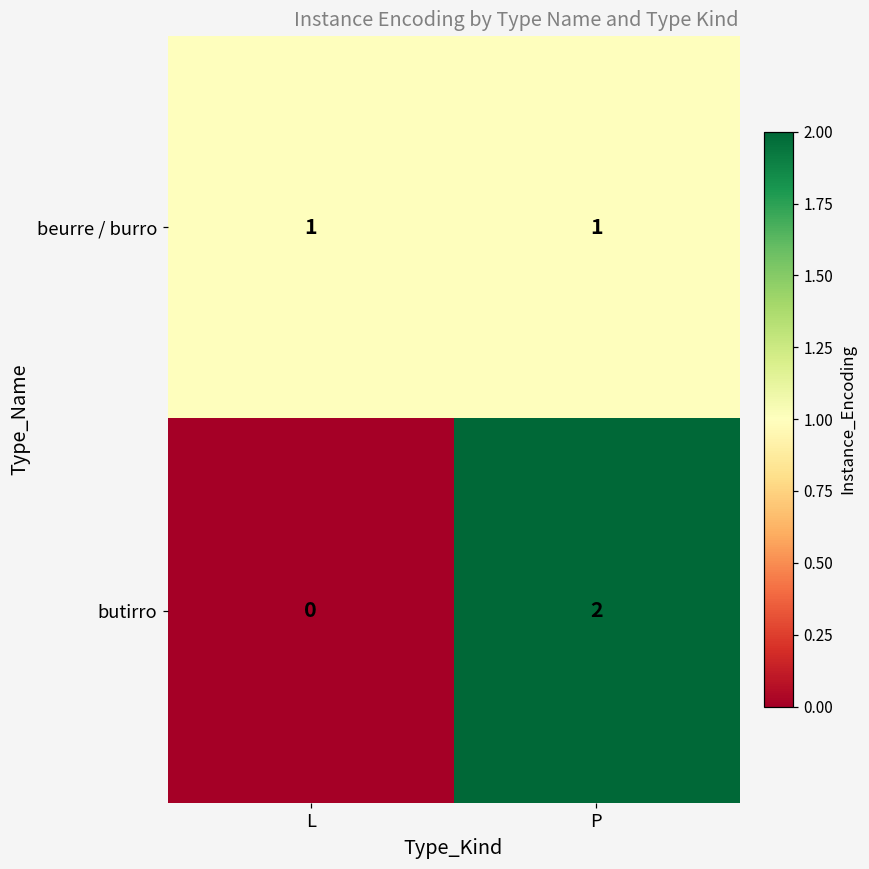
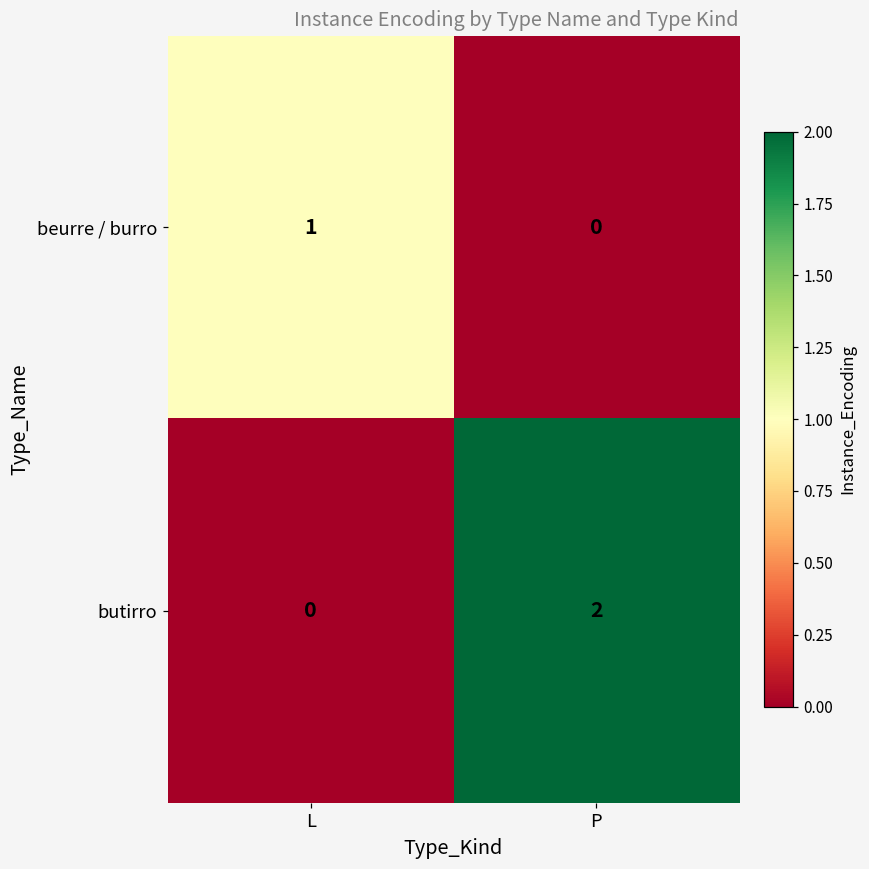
  {
    "beurre / burro": {
      "L": 1,
-     "P": 1
+     "P": 0
    },
    "butirro": {
      "L": 0,
      "P": 2
    }
  }
